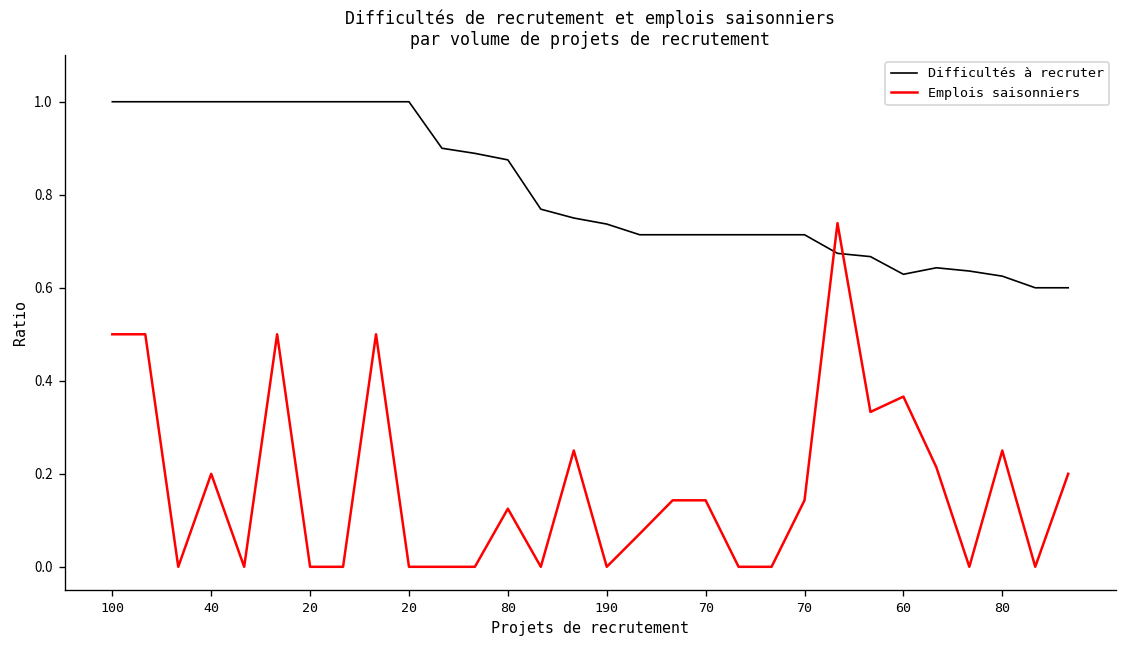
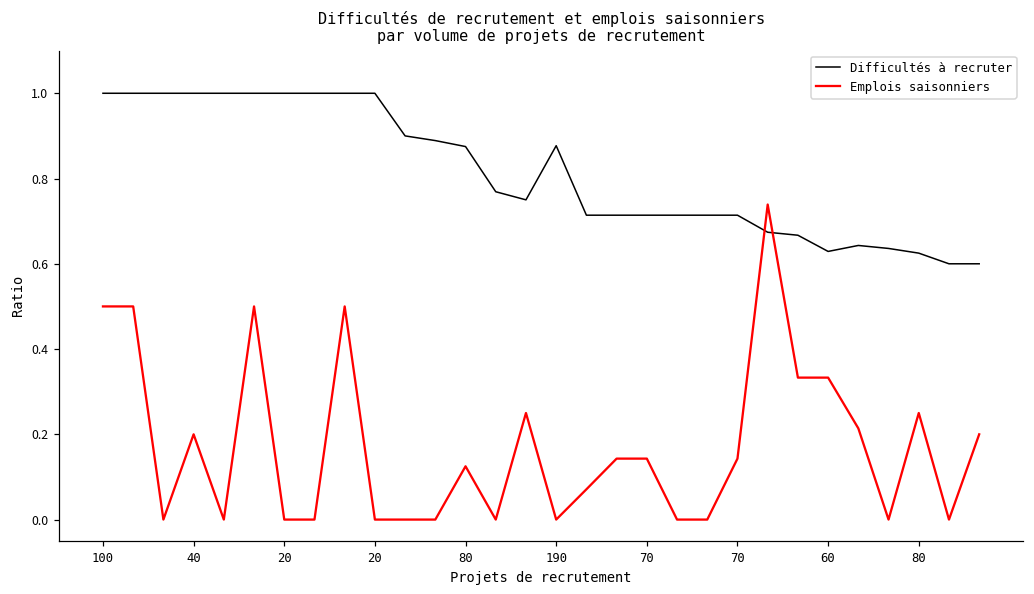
  {
    "Difficultés à recruter": {
      "100": 1.00,
      "40": 1.00,
-     "190": 0.74,
+     "190": 0.88,
      "60": 0.63
    },
    "Emplois saisonniers": {
      "100": 0.50,
      "40": 0.20,
      "190": 0.00,
-     "60": 0.37
+     "60": 0.33
    }
  }
